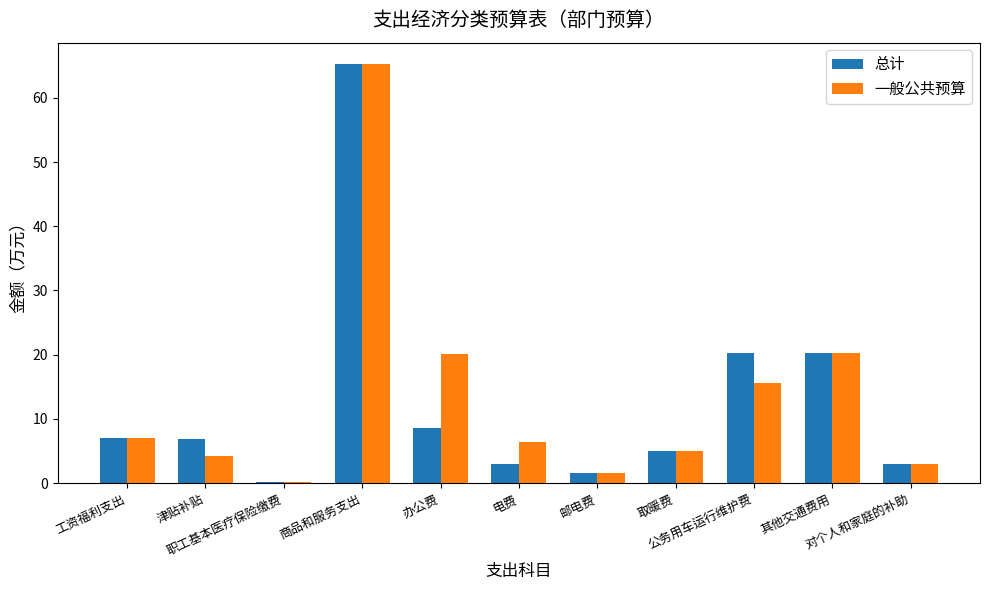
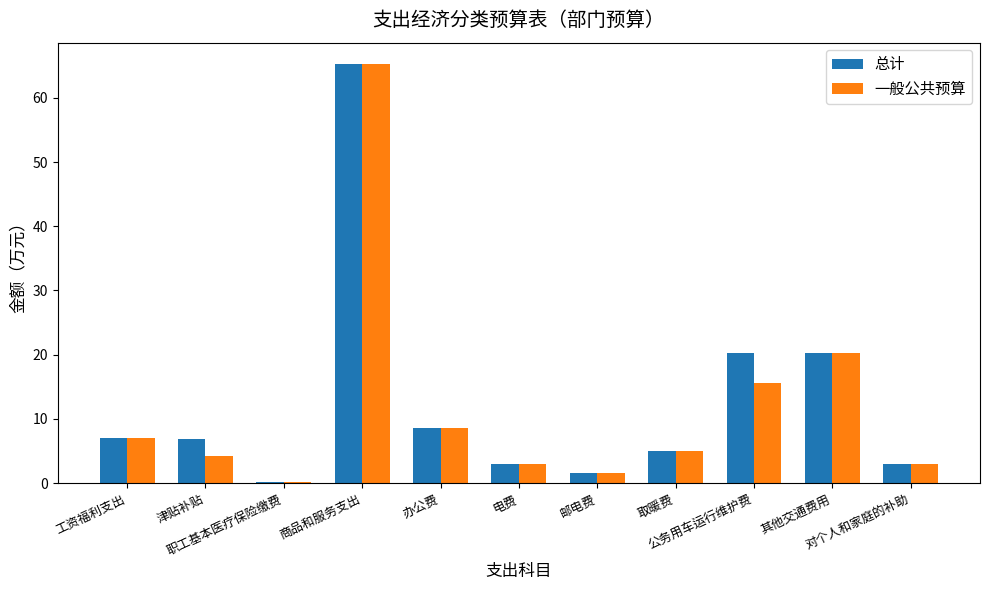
  {
    "总计": {
      "工资福利支出": 7,
      "津贴补贴": 7,
      "商品和服务支出": 65,
      "办公费": 9,
      "电费": 3,
      "邮电费": 2,
      "取暖费": 5,
      "公务用车运行维护费": 20,
      "其他交通费用": 20,
      "对个人和家庭的补助": 3
    },
    "一般公共预算": {
      "工资福利支出": 7,
      "津贴补贴": 4,
      "商品和服务支出": 65,
-     "办公费": 20,
-     "电费": 6,
+     "办公费": 9,
+     "电费": 3,
      "邮电费": 2,
      "取暖费": 5,
      "公务用车运行维护费": 16,
      "其他交通费用": 20,
      "对个人和家庭的补助": 3
    }
  }
